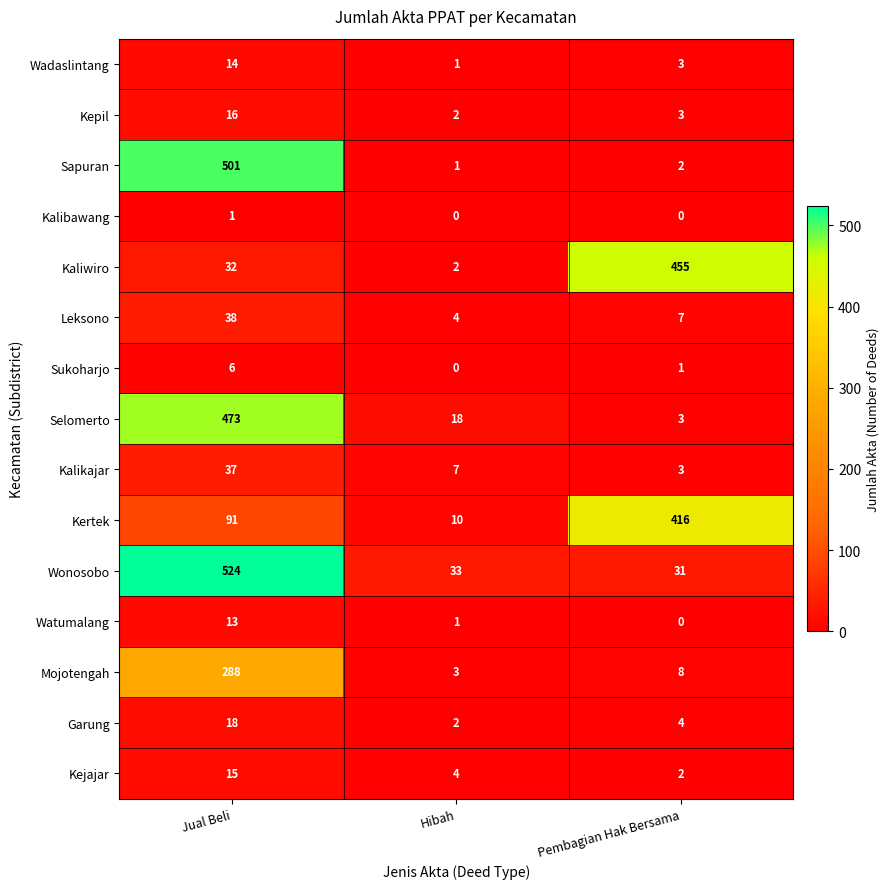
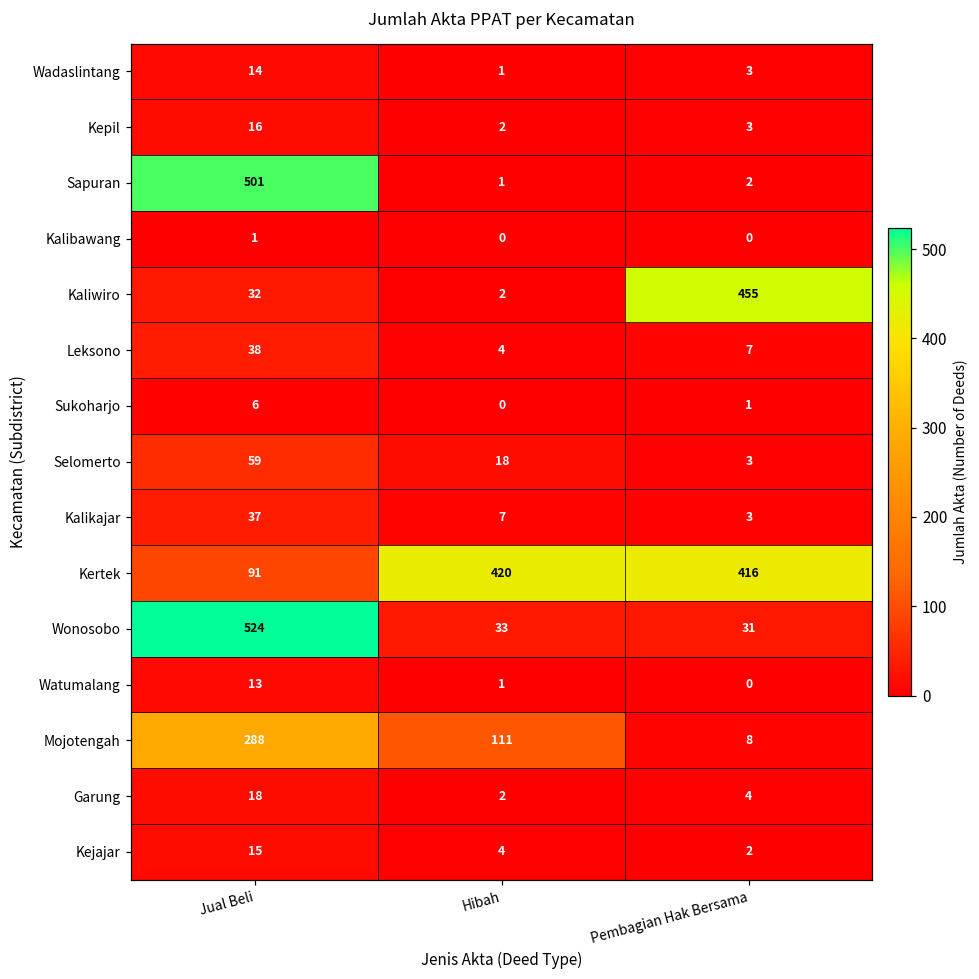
  {
    "Wadaslintang": {
      "Jual Beli": 14,
      "Hibah": 1,
      "Pembagian Hak Bersama": 3
    },
    "Kepil": {
      "Jual Beli": 16,
      "Hibah": 2,
      "Pembagian Hak Bersama": 3
    },
    "Sapuran": {
      "Jual Beli": 501,
      "Hibah": 1,
      "Pembagian Hak Bersama": 2
    },
    "Kalibawang": {
      "Jual Beli": 1,
      "Hibah": 0,
      "Pembagian Hak Bersama": 0
    },
    "Kaliwiro": {
      "Jual Beli": 32,
      "Hibah": 2,
      "Pembagian Hak Bersama": 455
    },
    "Leksono": {
      "Jual Beli": 38,
      "Hibah": 4,
      "Pembagian Hak Bersama": 7
    },
    "Sukoharjo": {
      "Jual Beli": 6,
      "Hibah": 0,
      "Pembagian Hak Bersama": 1
    },
    "Selomerto": {
-     "Jual Beli": 473,
+     "Jual Beli": 59,
      "Hibah": 18,
      "Pembagian Hak Bersama": 3
    },
    "Kalikajar": {
      "Jual Beli": 37,
      "Hibah": 7,
      "Pembagian Hak Bersama": 3
    },
    "Kertek": {
      "Jual Beli": 91,
-     "Hibah": 10,
+     "Hibah": 420,
      "Pembagian Hak Bersama": 416
    },
    "Wonosobo": {
      "Jual Beli": 524,
      "Hibah": 33,
      "Pembagian Hak Bersama": 31
    },
    "Watumalang": {
      "Jual Beli": 13,
      "Hibah": 1,
      "Pembagian Hak Bersama": 0
    },
    "Mojotengah": {
      "Jual Beli": 288,
-     "Hibah": 3,
+     "Hibah": 111,
      "Pembagian Hak Bersama": 8
    },
    "Garung": {
      "Jual Beli": 18,
      "Hibah": 2,
      "Pembagian Hak Bersama": 4
    },
    "Kejajar": {
      "Jual Beli": 15,
      "Hibah": 4,
      "Pembagian Hak Bersama": 2
    }
  }
